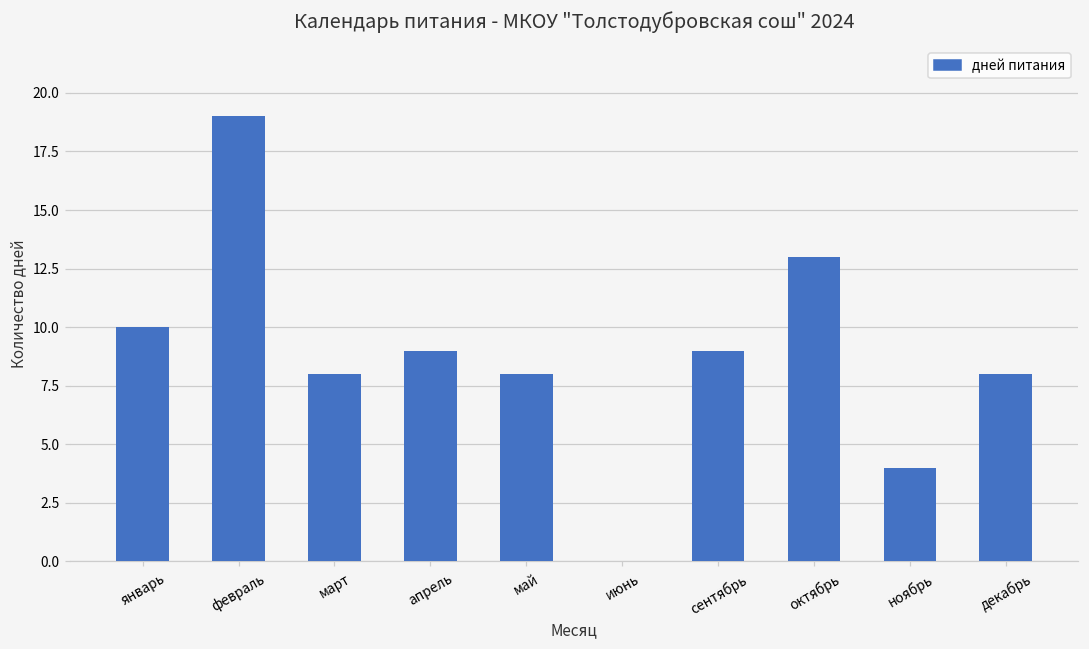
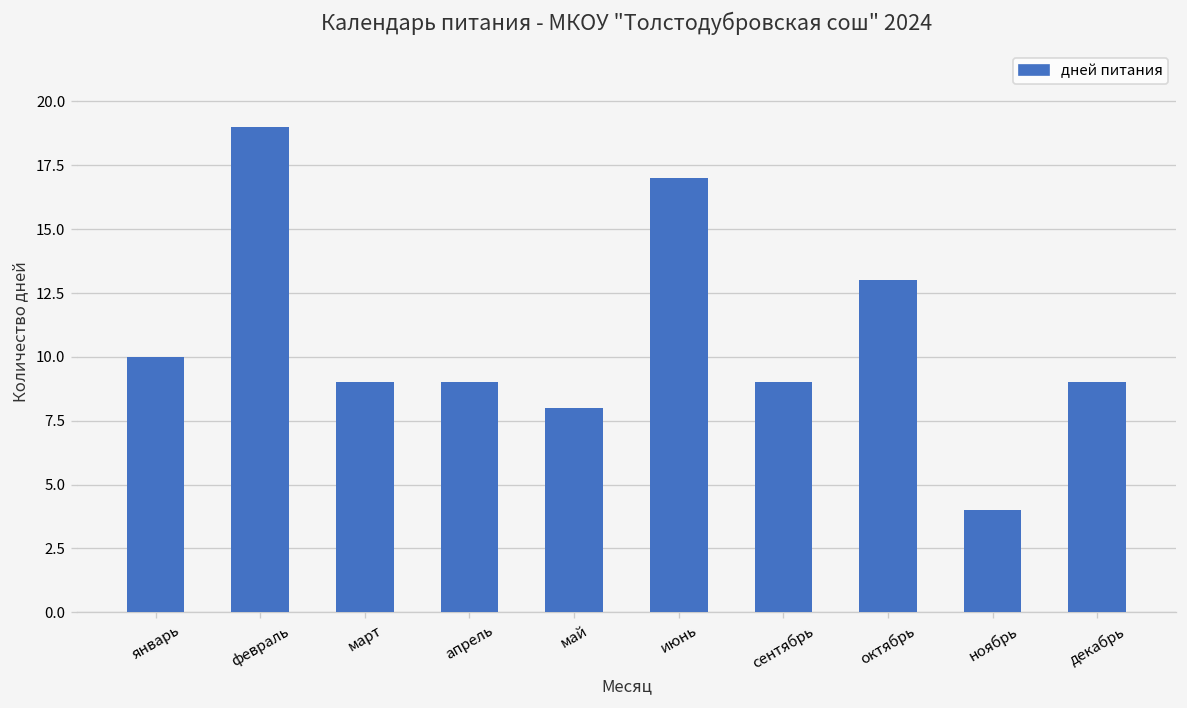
  {
    "январь": 10,
    "февраль": 19,
-   "март": 8,
+   "март": 9,
    "апрель": 9,
    "май": 8,
-   "июнь": 0,
+   "июнь": 17,
    "сентябрь": 9,
    "октябрь": 13,
    "ноябрь": 4,
-   "декабрь": 8
+   "декабрь": 9
  }
